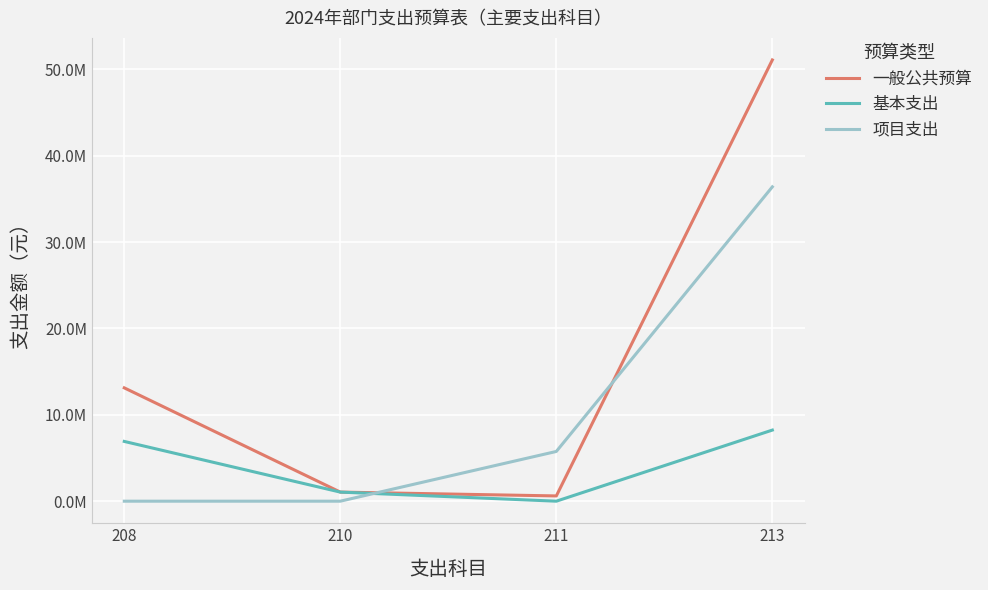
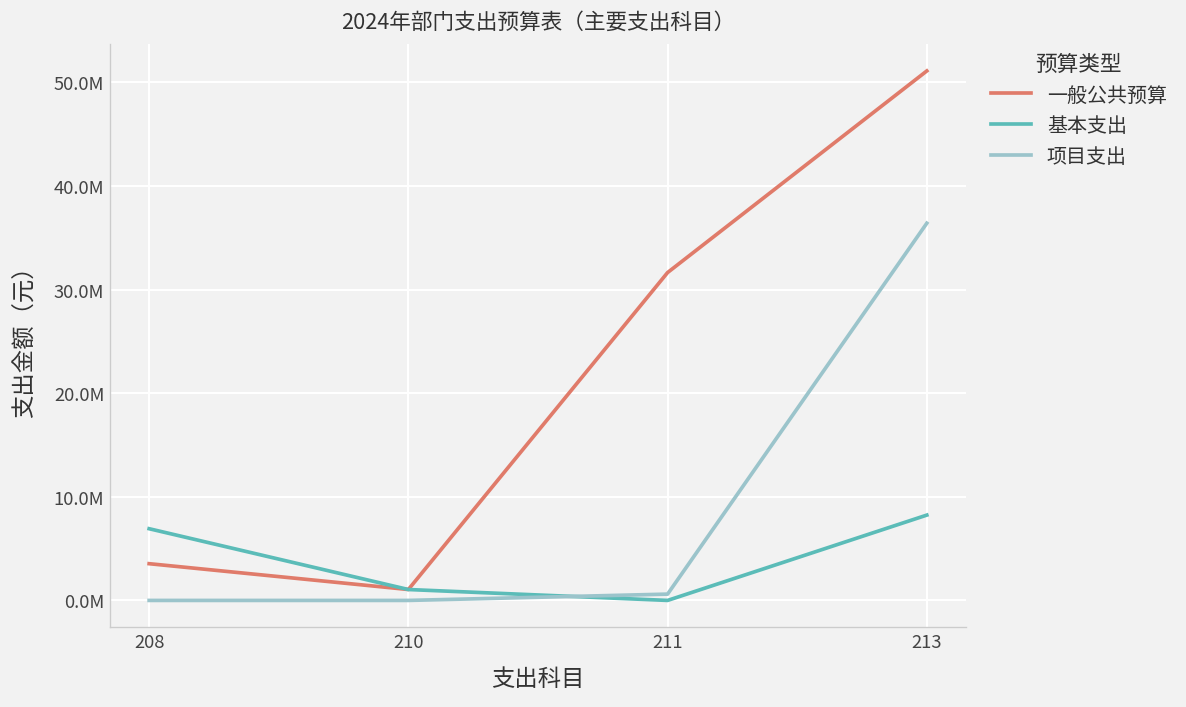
  {
    "一般公共预算": {
-     "208": 13000000,
-     "211": 1000000,
+     "208": 4000000,
+     "211": 32000000,
      "213": 51000000
    },
    "基本支出": {
      "208": 7000000,
      "211": 0,
      "213": 8000000
    },
    "项目支出": {
      "208": 0,
      "210": 0,
-     "211": 6000000,
+     "211": 1000000,
      "213": 36000000
    }
  }
